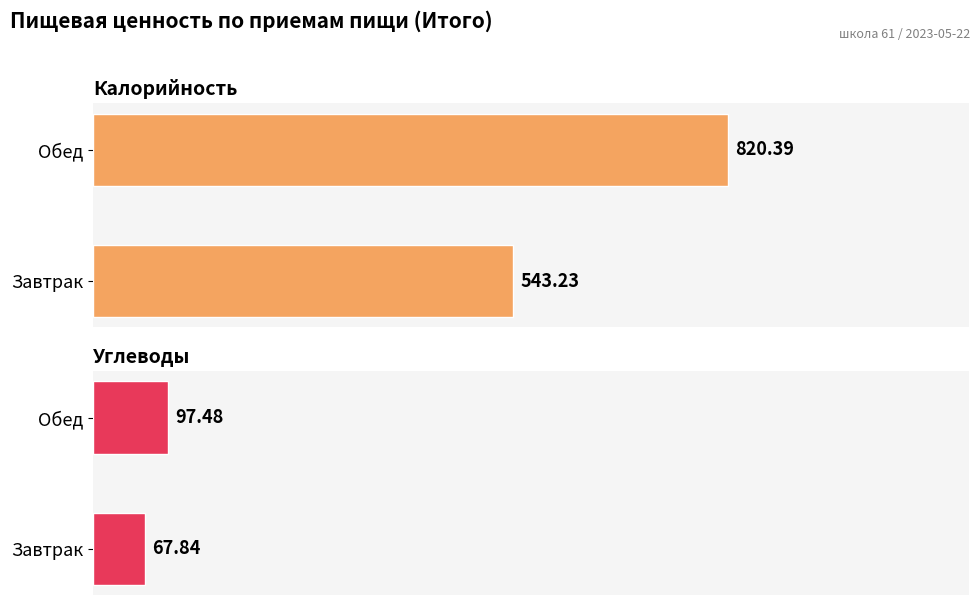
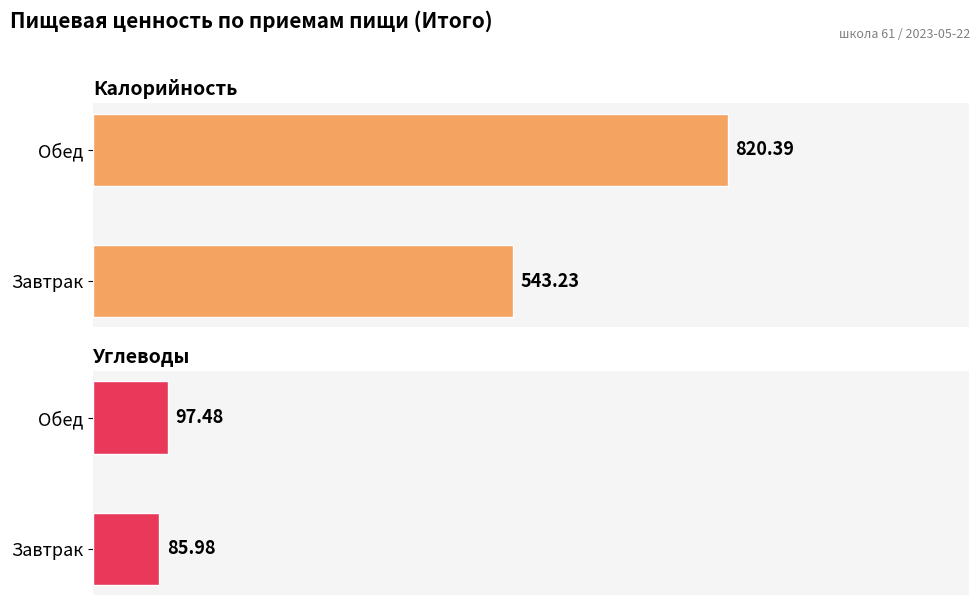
  {
    "Калорийность": {
      "Обед": 820.39,
      "Завтрак": 543.23
    },
    "Углеводы": {
      "Обед": 97.48,
-     "Завтрак": 67.84
+     "Завтрак": 85.98
    }
  }
